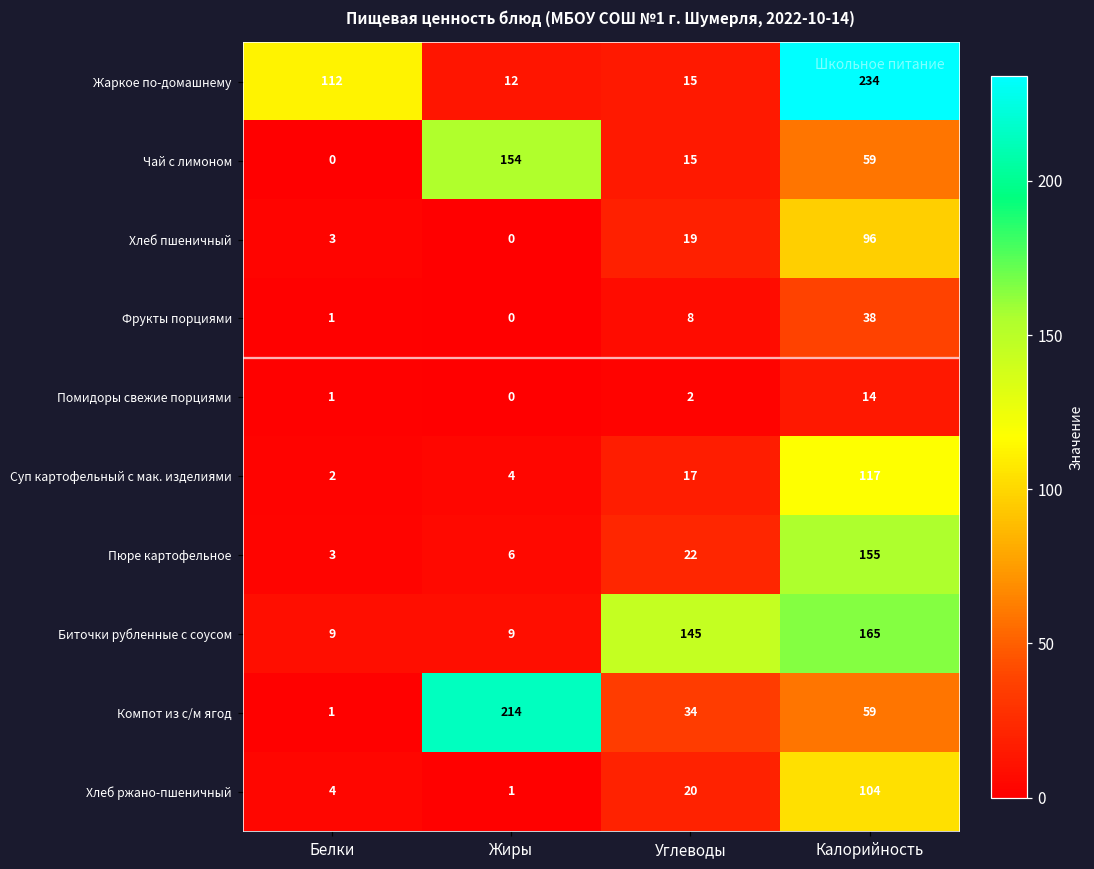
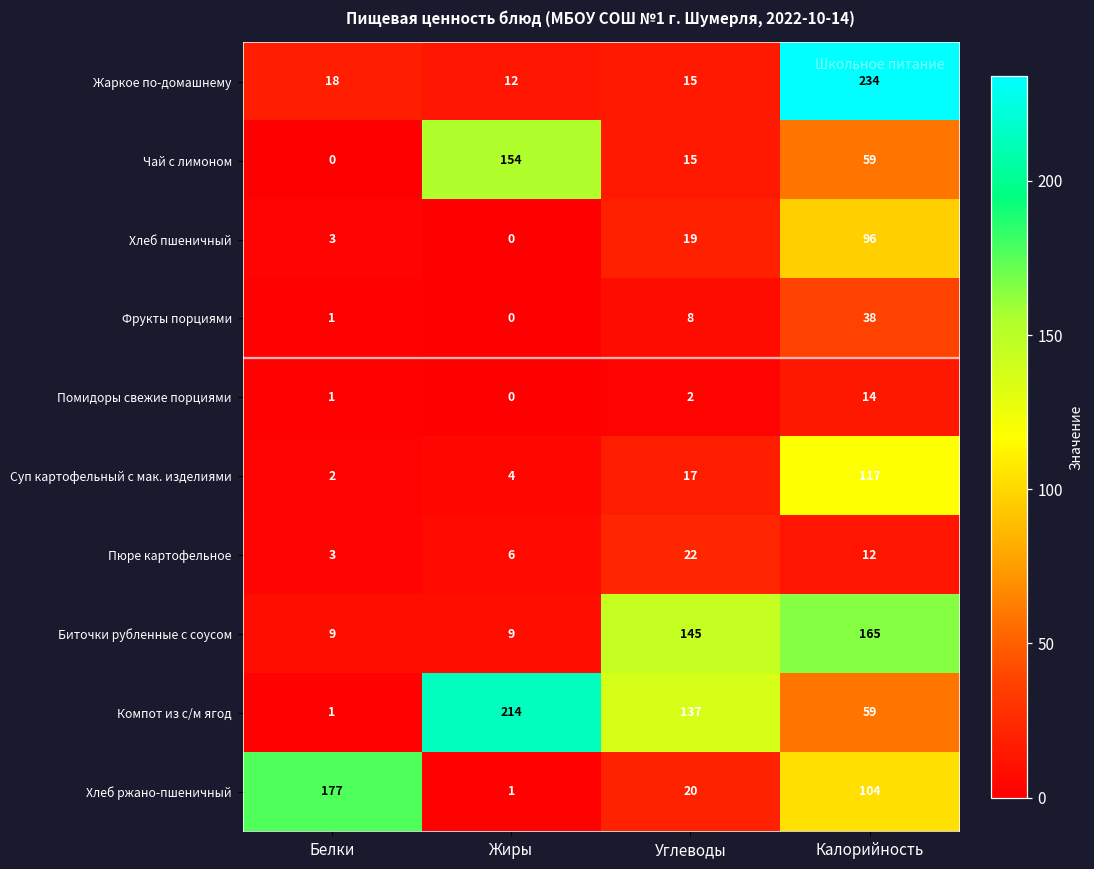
  {
    "Жаркое по-домашнему": {
-     "Белки": 112,
+     "Белки": 18,
      "Жиры": 12,
      "Углеводы": 15
    },
    "Чай с лимоном": {
      "Белки": 0,
      "Жиры": 154,
      "Углеводы": 15,
      "Калорийность": 59
    },
    "Хлеб пшеничный": {
      "Белки": 3,
      "Жиры": 0,
      "Углеводы": 19,
      "Калорийность": 96
    },
    "Фрукты порциями": {
      "Белки": 1,
      "Жиры": 0,
      "Углеводы": 8,
      "Калорийность": 38
    },
    "Помидоры свежие порциями": {
      "Белки": 1,
      "Жиры": 0,
      "Углеводы": 2,
      "Калорийность": 14
    },
    "Суп картофельный с мак. изделиями": {
      "Белки": 2,
      "Жиры": 4,
      "Углеводы": 17,
      "Калорийность": 117
    },
    "Пюре картофельное": {
      "Белки": 3,
      "Жиры": 6,
      "Углеводы": 22,
-     "Калорийность": 155
+     "Калорийность": 12
    },
    "Биточки рубленные с соусом": {
      "Белки": 9,
      "Жиры": 9,
      "Углеводы": 145,
      "Калорийность": 165
    },
    "Компот из с/м ягод": {
      "Белки": 1,
      "Жиры": 214,
-     "Углеводы": 34,
+     "Углеводы": 137,
      "Калорийность": 59
    },
    "Хлеб ржано-пшеничный": {
-     "Белки": 4,
+     "Белки": 177,
      "Жиры": 1,
      "Углеводы": 20,
      "Калорийность": 104
    }
  }
